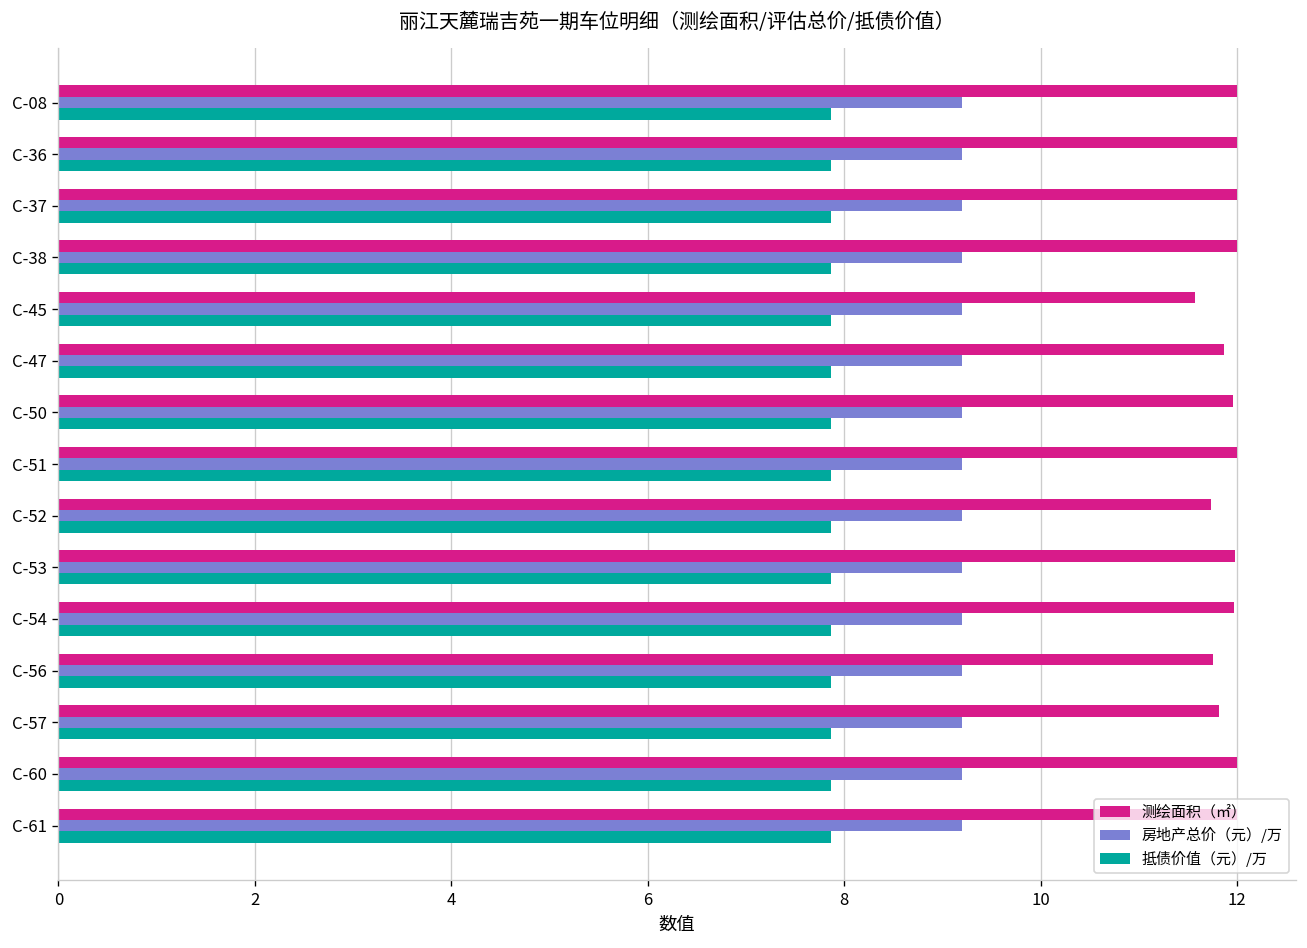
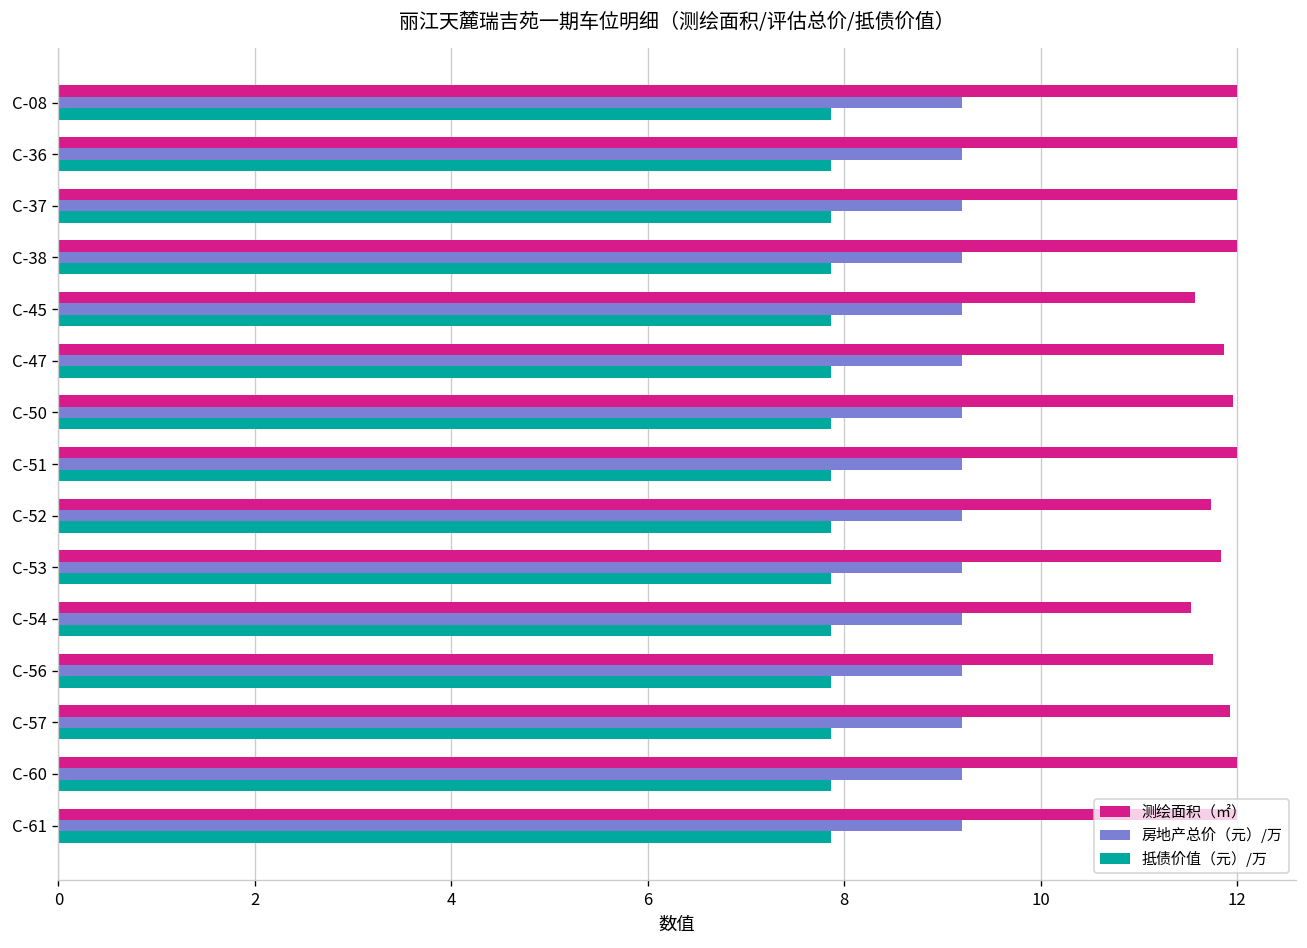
  {
    "测绘面积（㎡）": {
      "C-08": 12.0,
      "C-36": 12.0,
      "C-37": 12.0,
      "C-38": 12.0,
      "C-45": 11.6,
      "C-47": 11.9,
      "C-50": 12.0,
      "C-51": 12.0,
      "C-52": 11.7,
-     "C-53": 12.0,
-     "C-54": 12.0,
+     "C-53": 11.8,
+     "C-54": 11.5,
      "C-56": 11.8,
-     "C-57": 11.8,
+     "C-57": 11.9,
      "C-60": 12.0
    },
    "房地产总价（元）/万": {
      "C-08": 9.2,
      "C-36": 9.2,
      "C-37": 9.2,
      "C-38": 9.2,
      "C-45": 9.2,
      "C-47": 9.2,
      "C-50": 9.2,
      "C-51": 9.2,
      "C-52": 9.2,
      "C-53": 9.2,
      "C-54": 9.2,
      "C-56": 9.2,
      "C-57": 9.2,
      "C-60": 9.2,
      "C-61": 9.2
    },
    "抵债价值（元）/万": {
      "C-08": 7.9,
      "C-36": 7.9,
      "C-37": 7.9,
      "C-38": 7.9,
      "C-45": 7.9,
      "C-47": 7.9,
      "C-50": 7.9,
      "C-51": 7.9,
      "C-52": 7.9,
      "C-53": 7.9,
      "C-54": 7.9,
      "C-56": 7.9,
      "C-57": 7.9,
      "C-60": 7.9,
      "C-61": 7.9
    }
  }
